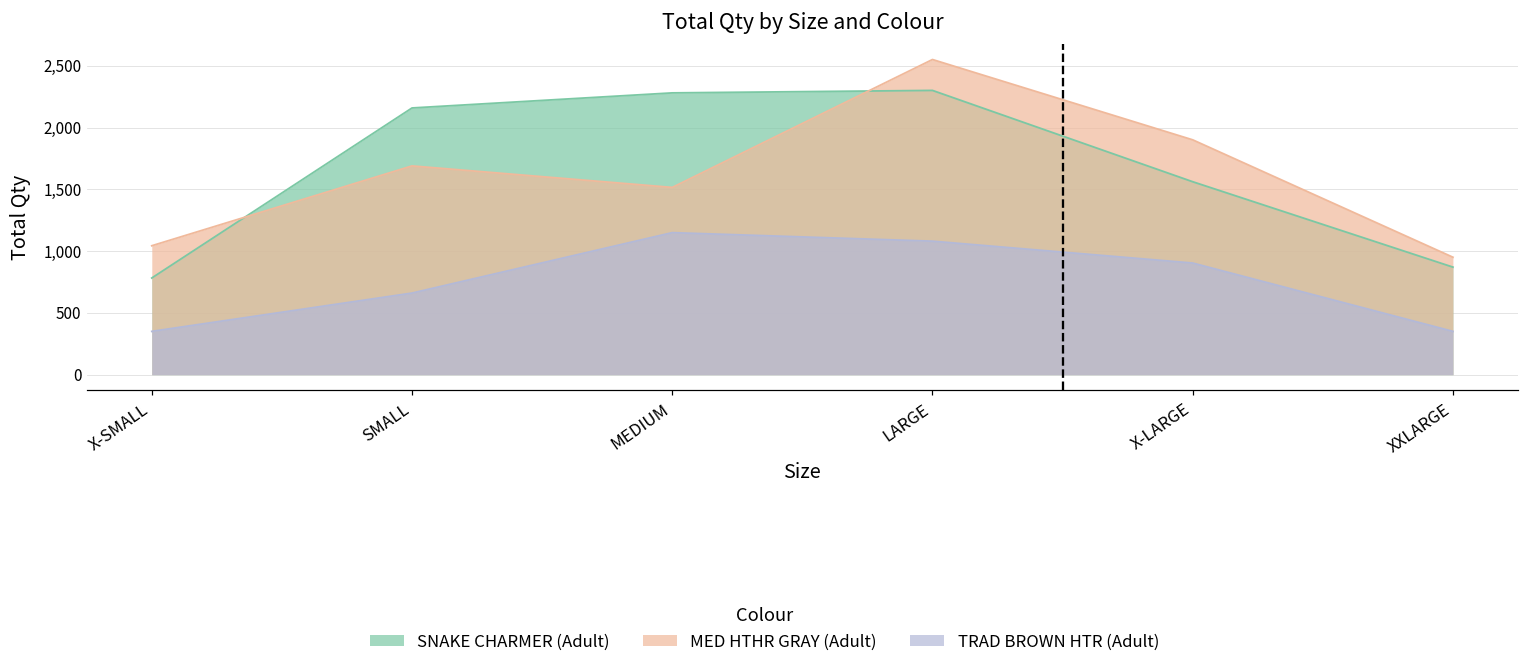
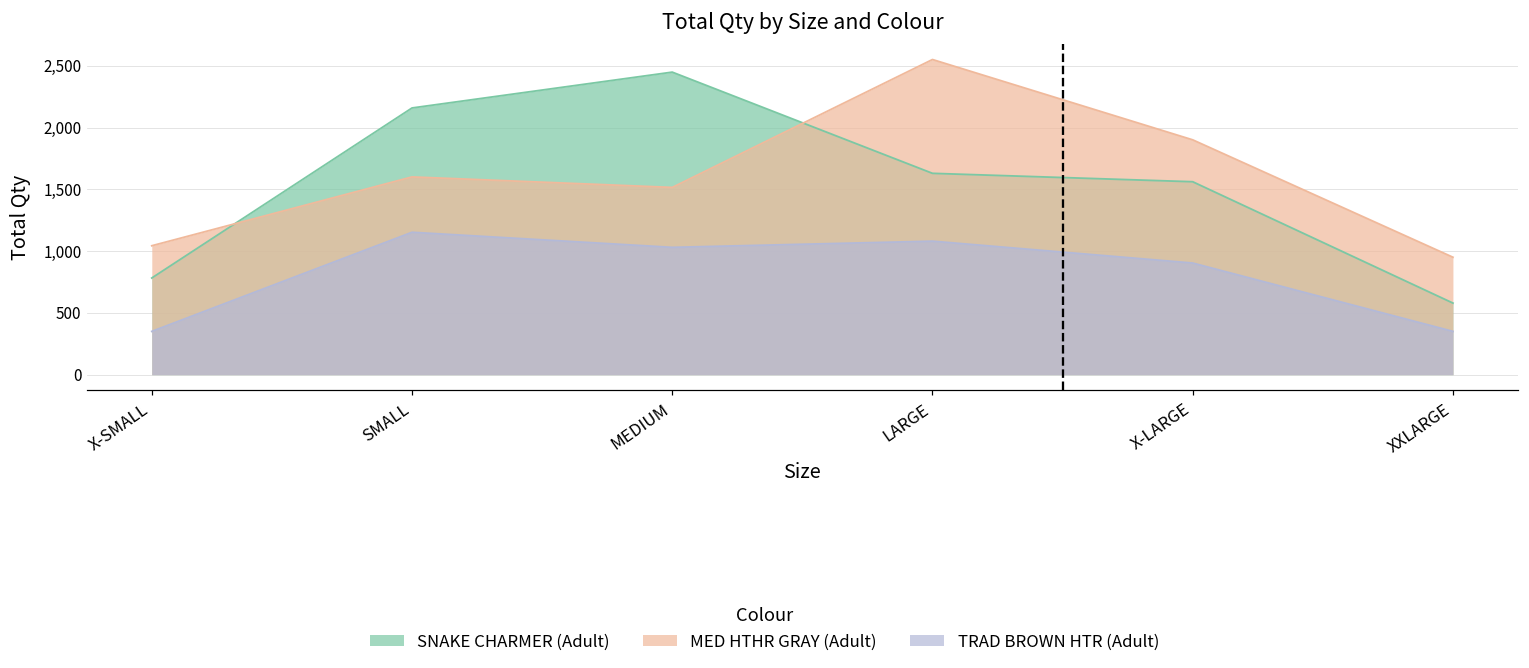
  {
    "SNAKE CHARMER (Adult)": {
      "X-SMALL": "780",
      "SMALL": "2,160",
-     "MEDIUM": "2,280",
-     "LARGE": "2,300",
+     "MEDIUM": "2,450",
+     "LARGE": "1,630",
      "X-LARGE": "1,560",
-     "XXLARGE": "870"
+     "XXLARGE": "580"
    },
    "MED HTHR GRAY (Adult)": {
      "X-SMALL": "1,040",
-     "SMALL": "1,690",
+     "SMALL": "1,600",
      "MEDIUM": "1,520",
      "LARGE": "2,550",
      "X-LARGE": "1,900",
      "XXLARGE": "950"
    },
    "TRAD BROWN HTR (Adult)": {
      "X-SMALL": "350",
-     "SMALL": "660",
-     "MEDIUM": "1,150",
+     "SMALL": "1,150",
+     "MEDIUM": "1,030",
      "LARGE": "1,080",
      "X-LARGE": "900",
      "XXLARGE": "350"
    }
  }
